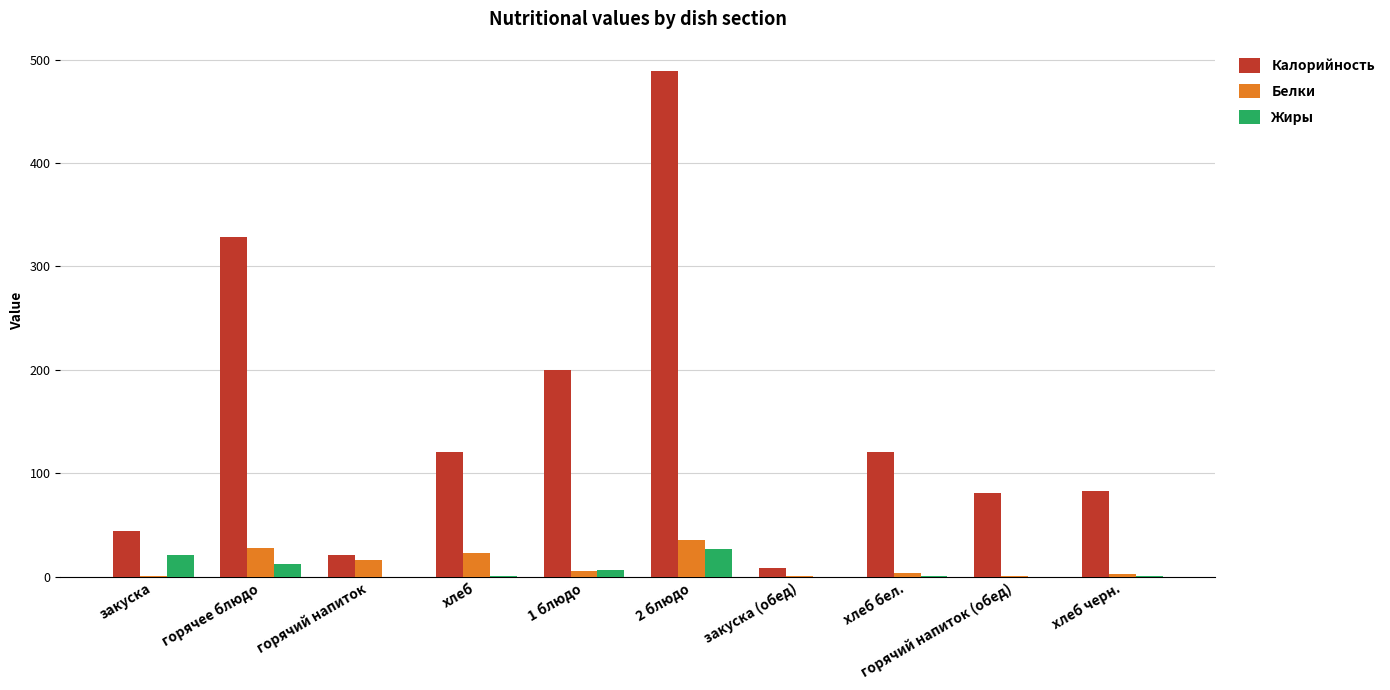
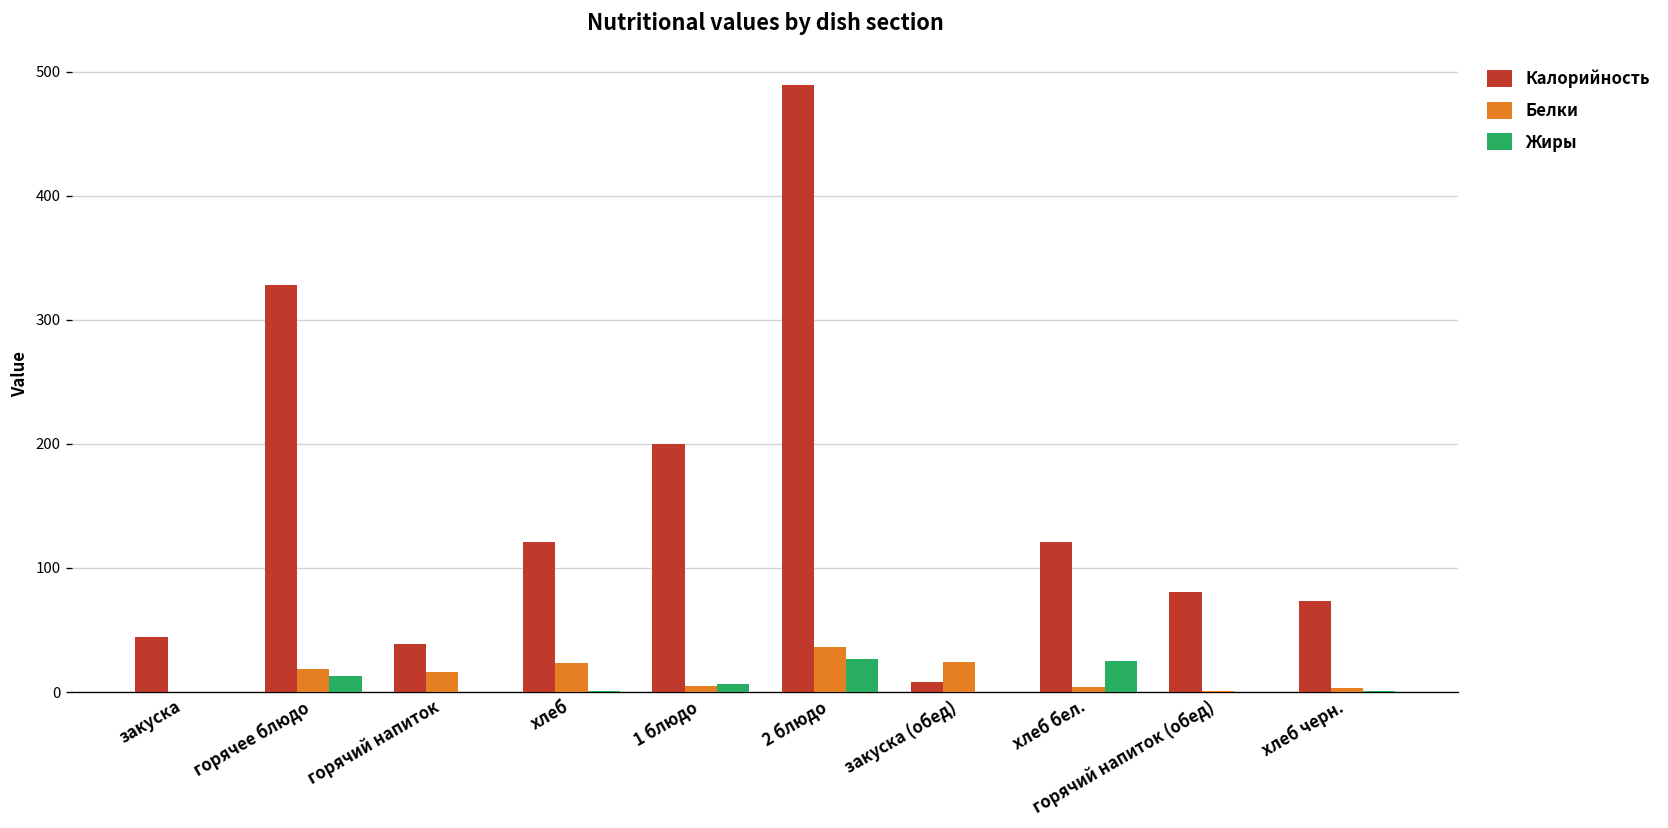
  {
    "Калорийность": {
      "закуска": 44,
      "горячее блюдо": 328,
-     "горячий напиток": 21,
+     "горячий напиток": 39,
      "хлеб": 121,
      "1 блюдо": 200,
      "2 блюдо": 489,
      "закуска (обед)": 8,
      "хлеб бел.": 121,
      "горячий напиток (обед)": 81,
-     "хлеб черн.": 82
+     "хлеб черн.": 73
    },
    "Белки": {
-     "горячее блюдо": 28,
+     "горячее блюдо": 19,
      "горячий напиток": 16,
      "хлеб": 23,
      "1 блюдо": 5,
      "2 блюдо": 36,
-     "закуска (обед)": 0,
+     "закуска (обед)": 24,
      "хлеб бел.": 4,
      "хлеб черн.": 3
    },
    "Жиры": {
-     "закуска": 21,
+     "закуска": 0,
      "горячее блюдо": 13,
      "горячий напиток": 0,
      "1 блюдо": 7,
      "2 блюдо": 27,
-     "хлеб бел.": 0,
+     "хлеб бел.": 25,
      "горячий напиток (обед)": 0
    }
  }
